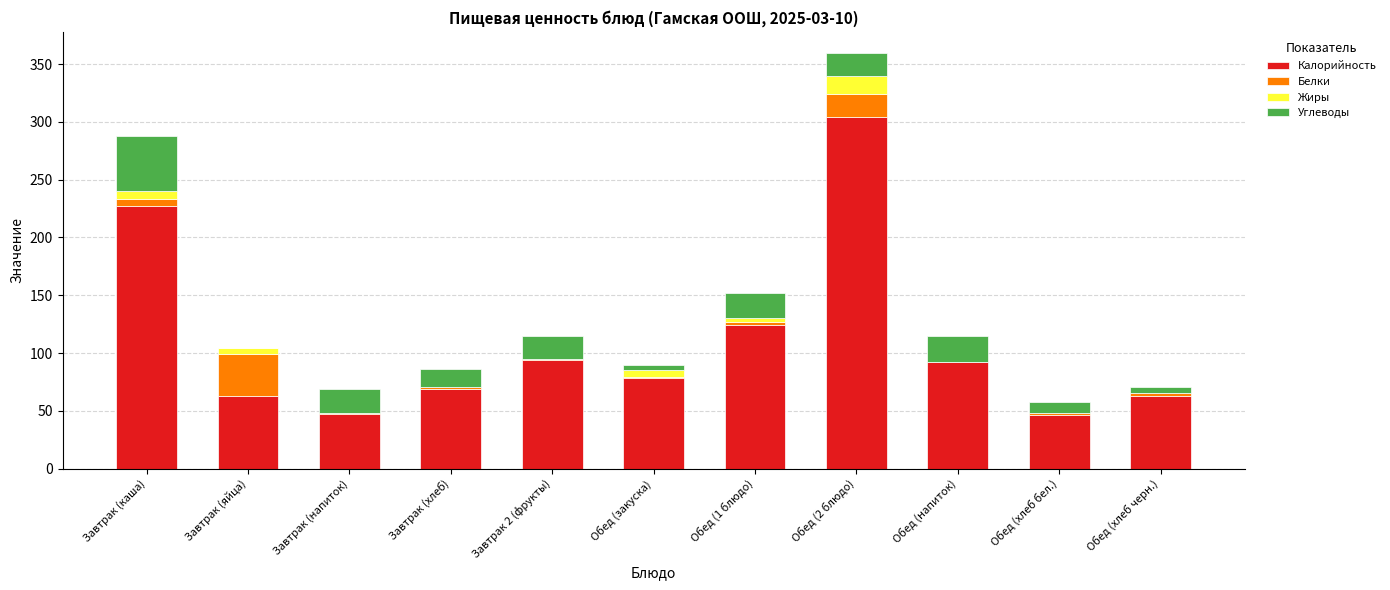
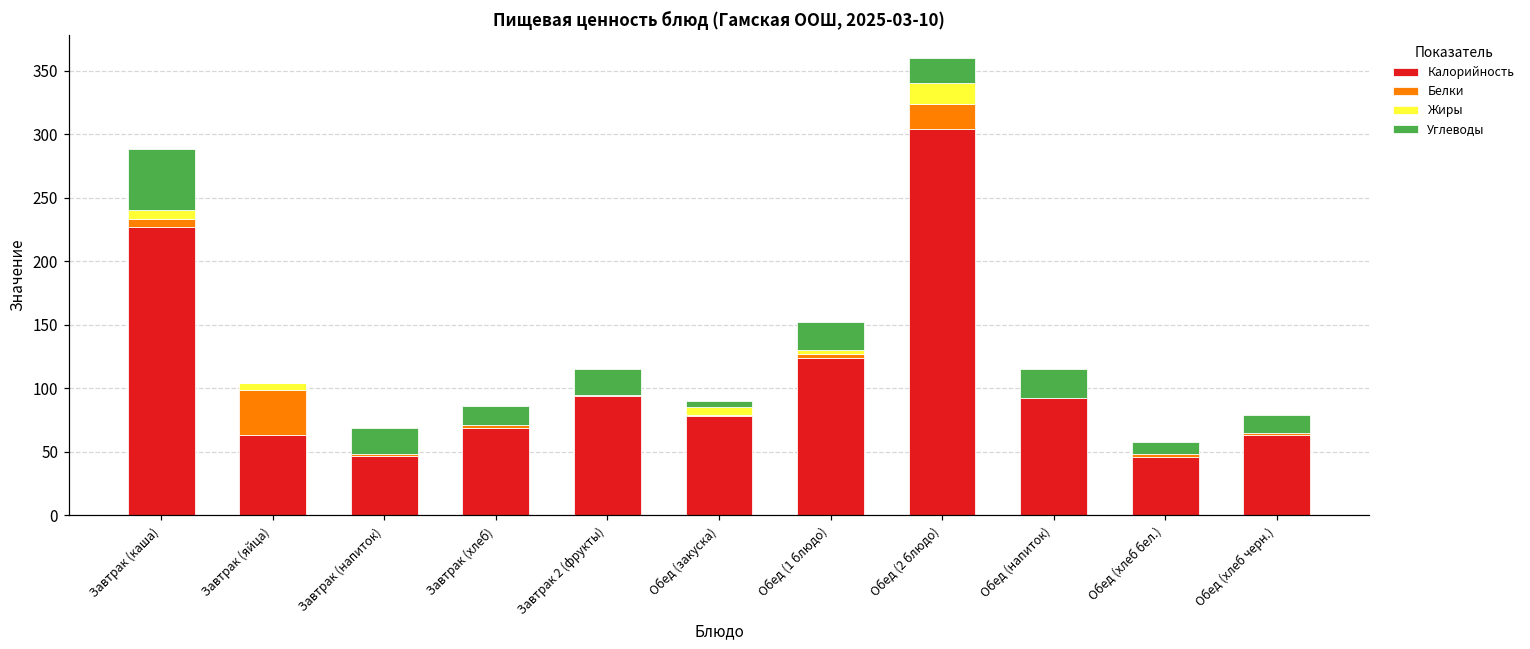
  {
    "Калорийность": {
      "Завтрак (каша)": 227,
      "Завтрак (яйца)": 63,
      "Завтрак (напиток)": 47,
      "Завтрак (хлеб)": 69,
      "Завтрак 2 (фрукты)": 94,
      "Обед (закуска)": 78,
      "Обед (1 блюдо)": 124,
      "Обед (2 блюдо)": 304,
      "Обед (напиток)": 92,
      "Обед (хлеб бел.)": 46,
      "Обед (хлеб черн.)": 63
    },
    "Белки": {
      "Завтрак (каша)": 6,
      "Завтрак (яйца)": 36,
      "Обед (1 блюдо)": 3,
      "Обед (2 блюдо)": 20,
      "Обед (напиток)": 0
    },
    "Жиры": {
      "Завтрак (каша)": 7,
      "Завтрак (яйца)": 5,
      "Завтрак (напиток)": 0,
      "Завтрак (хлеб)": 0,
      "Завтрак 2 (фрукты)": 0,
      "Обед (закуска)": 6,
      "Обед (1 блюдо)": 3,
      "Обед (2 блюдо)": 16,
      "Обед (напиток)": 0,
      "Обед (хлеб бел.)": 0,
      "Обед (хлеб черн.)": 0
    },
    "Углеводы": {
      "Завтрак (каша)": 48,
      "Завтрак (яйца)": 0,
      "Завтрак (напиток)": 21,
      "Завтрак (хлеб)": 15,
      "Завтрак 2 (фрукты)": 20,
      "Обед (закуска)": 5,
      "Обед (1 блюдо)": 22,
      "Обед (2 блюдо)": 20,
      "Обед (напиток)": 23,
      "Обед (хлеб бел.)": 10,
-     "Обед (хлеб черн.)": 6
+     "Обед (хлеб черн.)": 14
    }
  }
